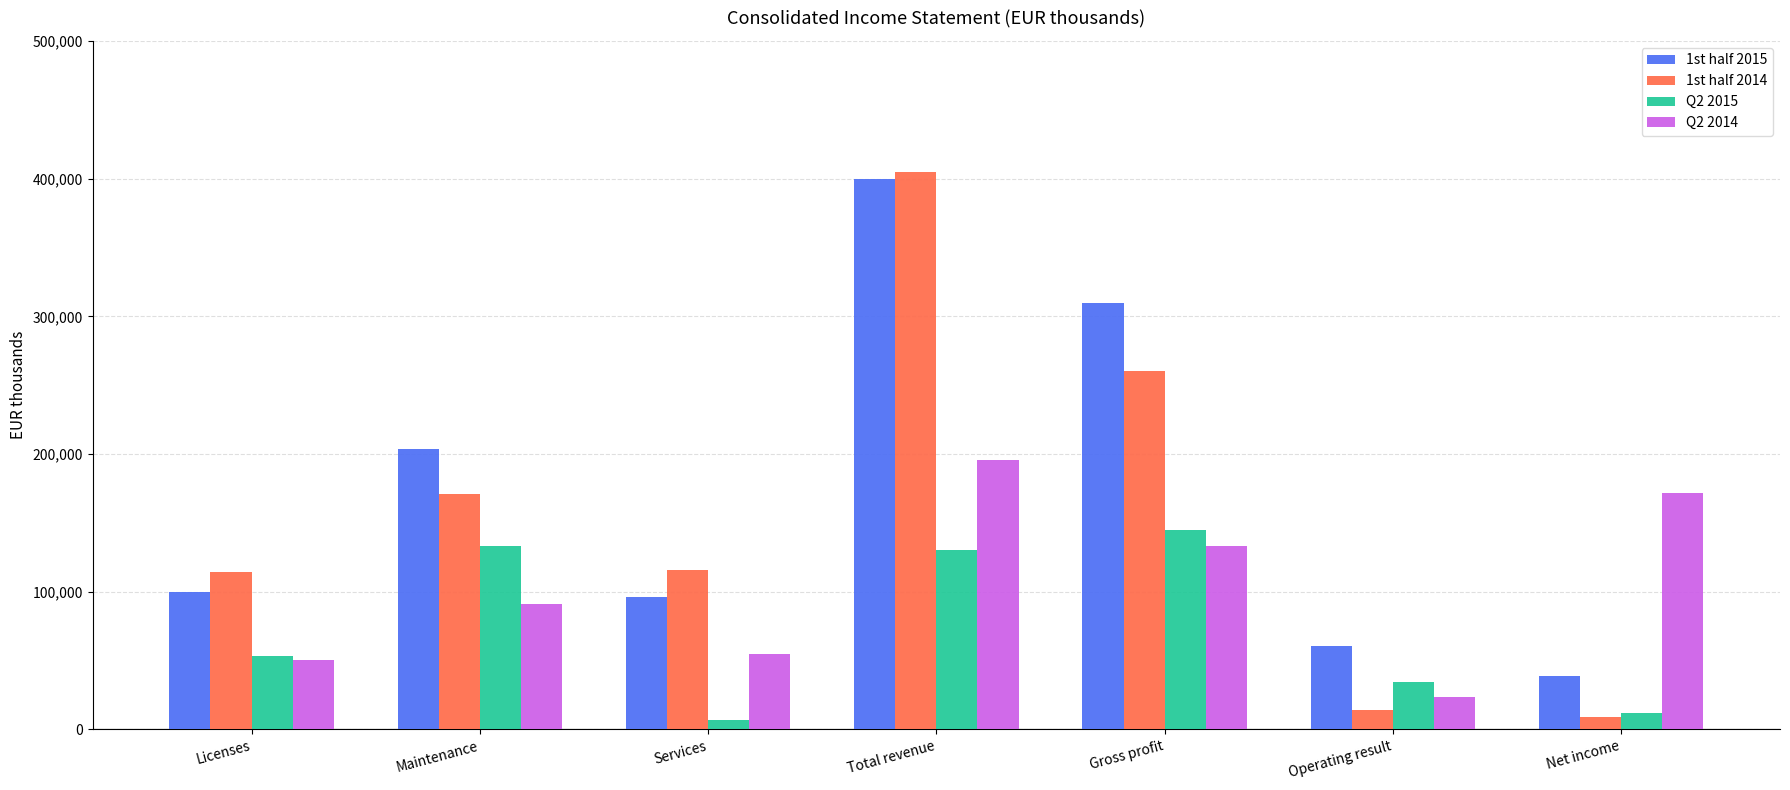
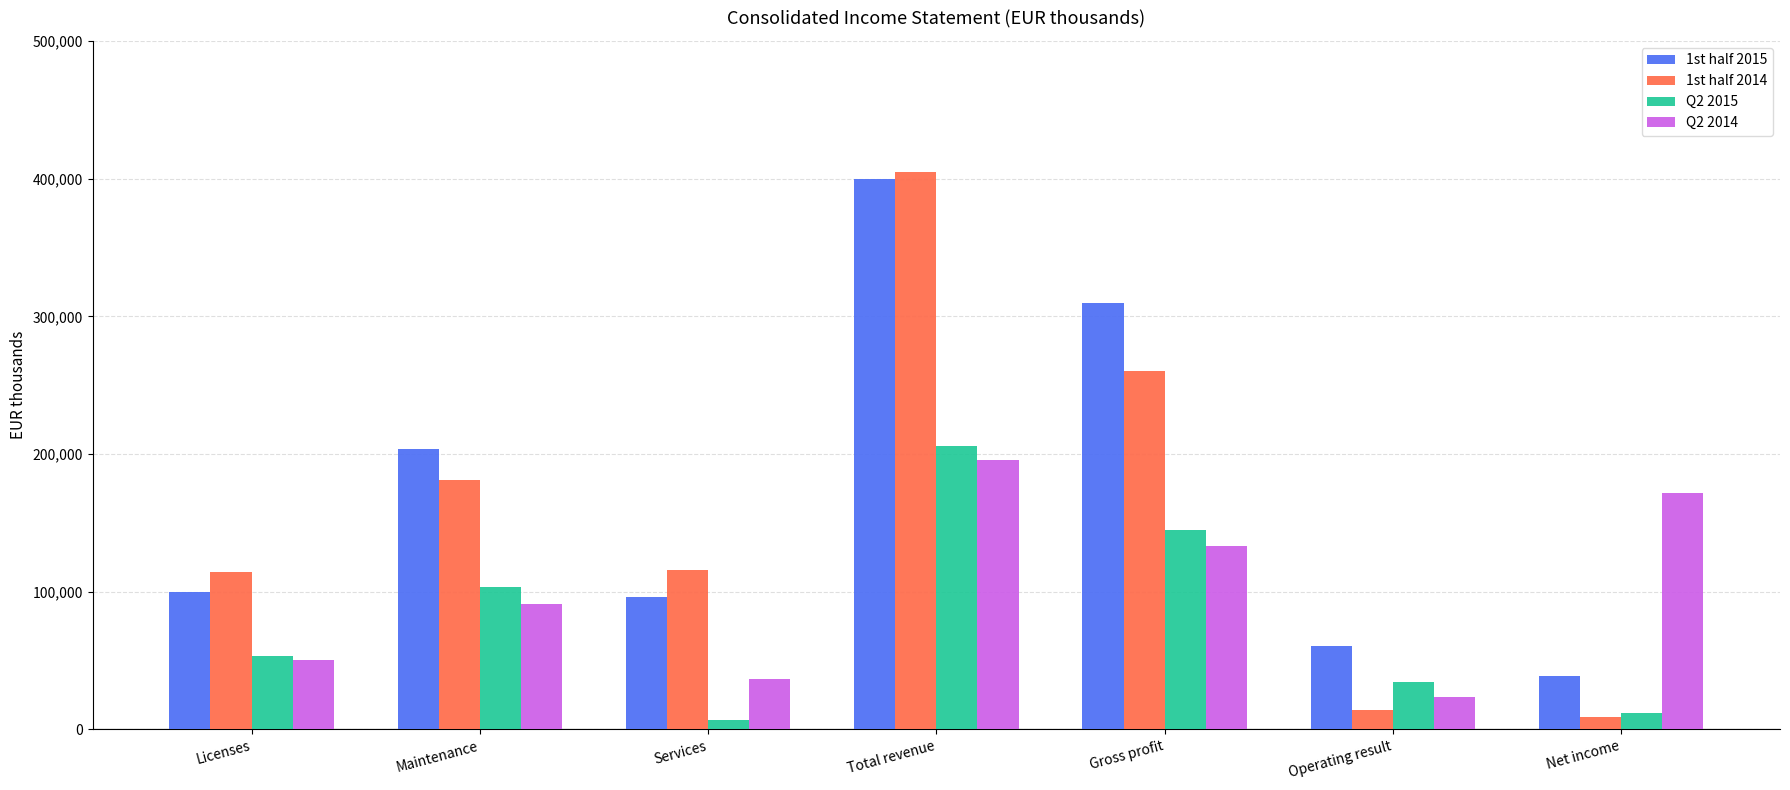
  {
    "1st half 2015": {
      "Licenses": "100,000",
      "Maintenance": "203,000",
      "Services": "96,000",
      "Total revenue": "400,000",
      "Gross profit": "310,000",
      "Operating result": "60,000",
      "Net income": "39,000"
    },
    "1st half 2014": {
      "Licenses": "115,000",
-     "Maintenance": "171,000",
+     "Maintenance": "181,000",
      "Services": "116,000",
      "Total revenue": "405,000",
      "Gross profit": "260,000",
      "Operating result": "14,000",
      "Net income": "9,000"
    },
    "Q2 2015": {
      "Licenses": "54,000",
-     "Maintenance": "133,000",
+     "Maintenance": "104,000",
      "Services": "7,000",
-     "Total revenue": "130,000",
+     "Total revenue": "206,000",
      "Gross profit": "145,000",
      "Operating result": "34,000",
      "Net income": "12,000"
    },
    "Q2 2014": {
      "Licenses": "50,000",
      "Maintenance": "91,000",
-     "Services": "55,000",
+     "Services": "36,000",
      "Total revenue": "196,000",
      "Gross profit": "133,000",
      "Operating result": "24,000",
      "Net income": "172,000"
    }
  }
